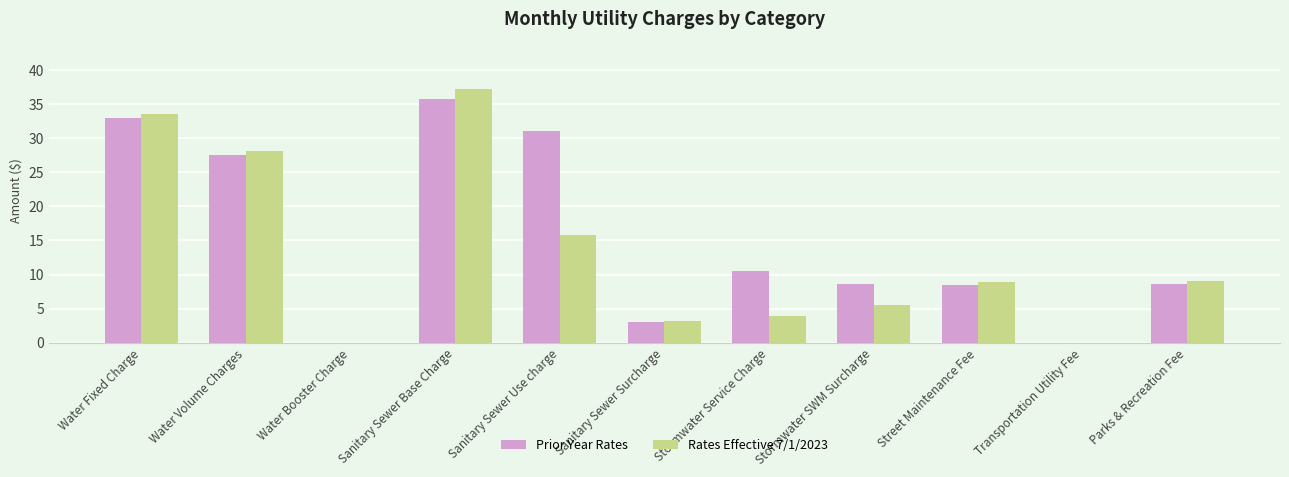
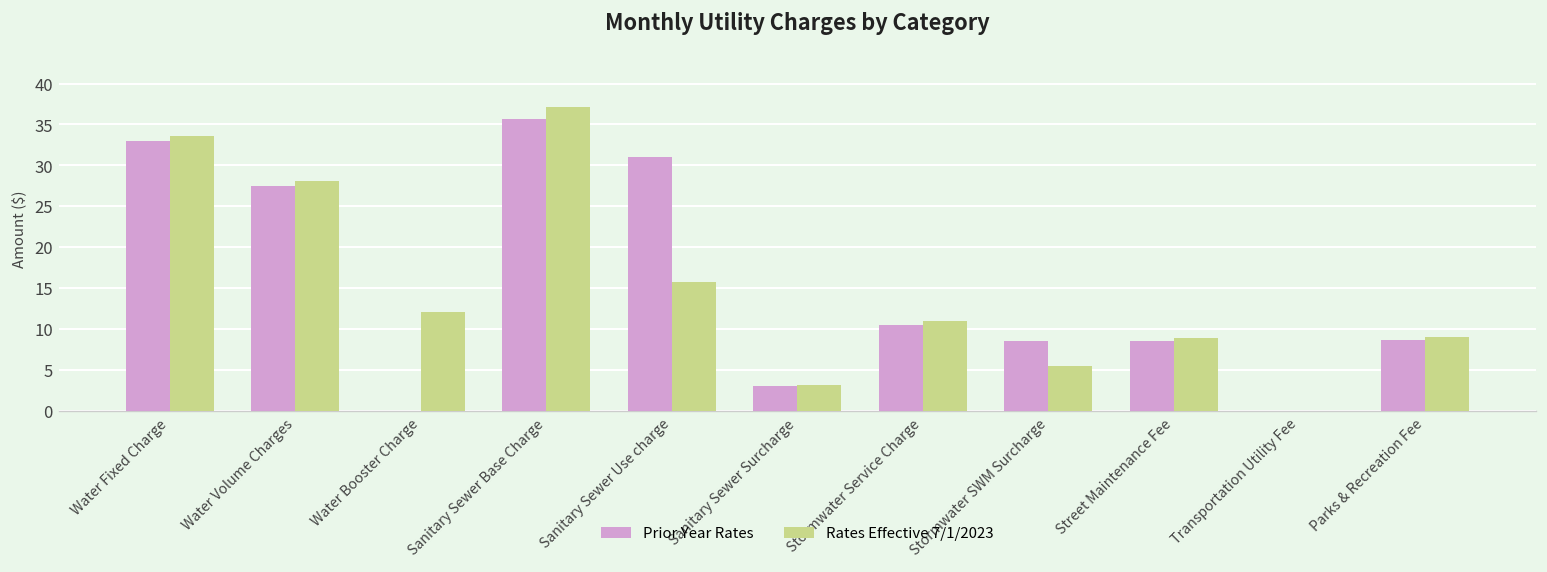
  {
    "Prior Year Rates": {
      "Water Fixed Charge": 33,
      "Water Volume Charges": 28,
      "Water Booster Charge": 0,
      "Sanitary Sewer Base Charge": 36,
      "Sanitary Sewer Use charge": 31,
      "Sanitary Sewer Surcharge": 3,
      "Stormwater Service Charge": 11,
      "Stormwater SWM Surcharge": 9,
      "Street Maintenance Fee": 9,
      "Transportation Utility Fee": 0,
      "Parks & Recreation Fee": 9
    },
    "Rates Effective 7/1/2023": {
      "Water Fixed Charge": 34,
      "Water Volume Charges": 28,
-     "Water Booster Charge": 0,
+     "Water Booster Charge": 12,
      "Sanitary Sewer Base Charge": 37,
      "Sanitary Sewer Use charge": 16,
      "Sanitary Sewer Surcharge": 3,
-     "Stormwater Service Charge": 4,
+     "Stormwater Service Charge": 11,
      "Stormwater SWM Surcharge": 6,
      "Street Maintenance Fee": 9,
      "Transportation Utility Fee": 0,
      "Parks & Recreation Fee": 9
    }
  }
